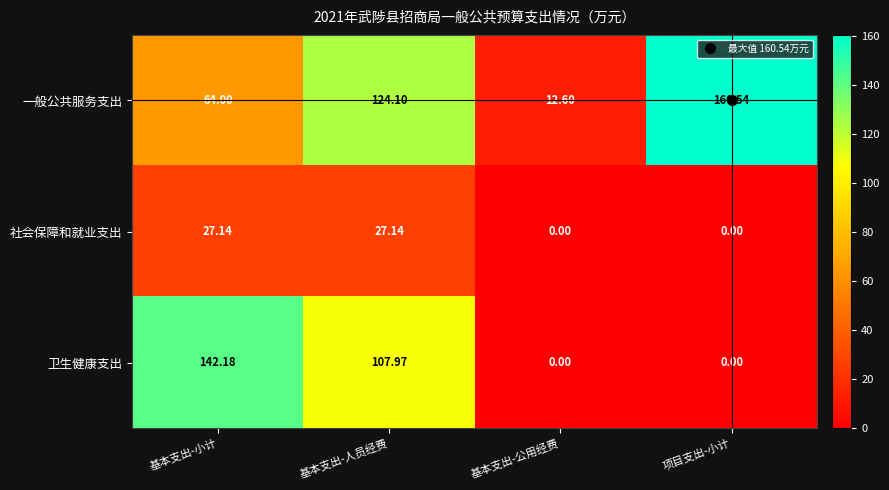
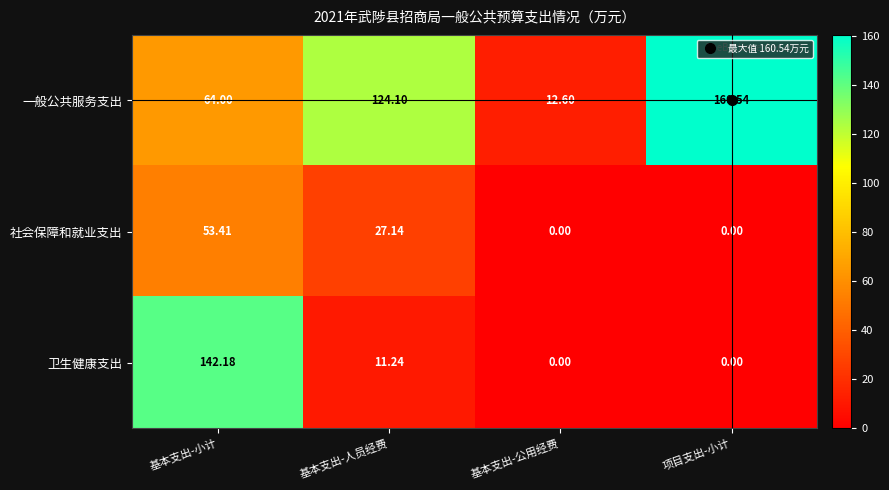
  {
    "一般公共服务支出": {
      "基本支出-小计": 64.00,
      "基本支出-人员经费": 124.10,
      "基本支出-公用经费": 12.60
    },
    "社会保障和就业支出": {
-     "基本支出-小计": 27.14,
+     "基本支出-小计": 53.41,
      "基本支出-人员经费": 27.14,
      "基本支出-公用经费": 0.00,
      "项目支出-小计": 0.00
    },
    "卫生健康支出": {
      "基本支出-小计": 142.18,
-     "基本支出-人员经费": 107.97,
+     "基本支出-人员经费": 11.24,
      "基本支出-公用经费": 0.00,
      "项目支出-小计": 0.00
    }
  }
